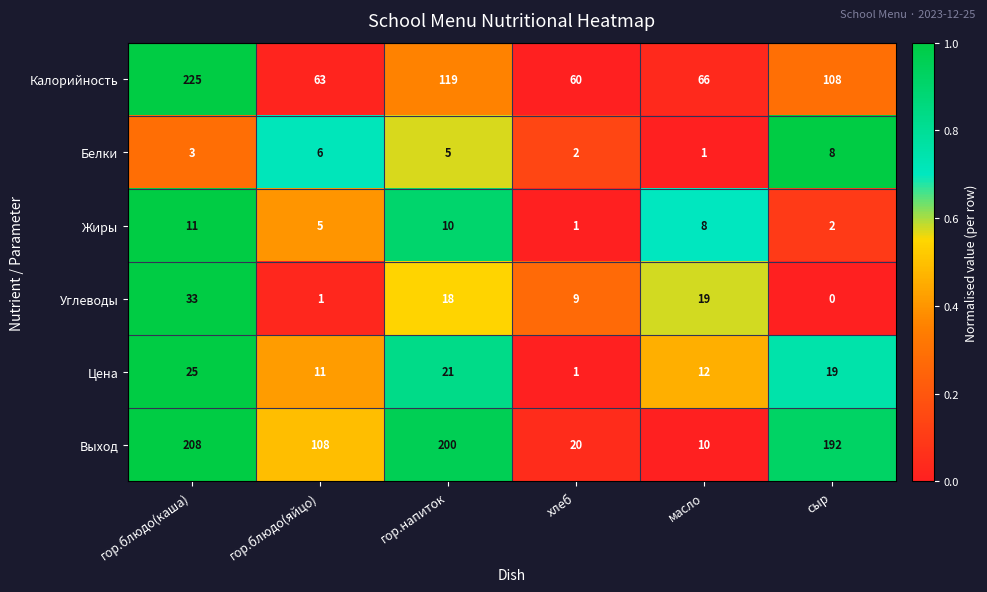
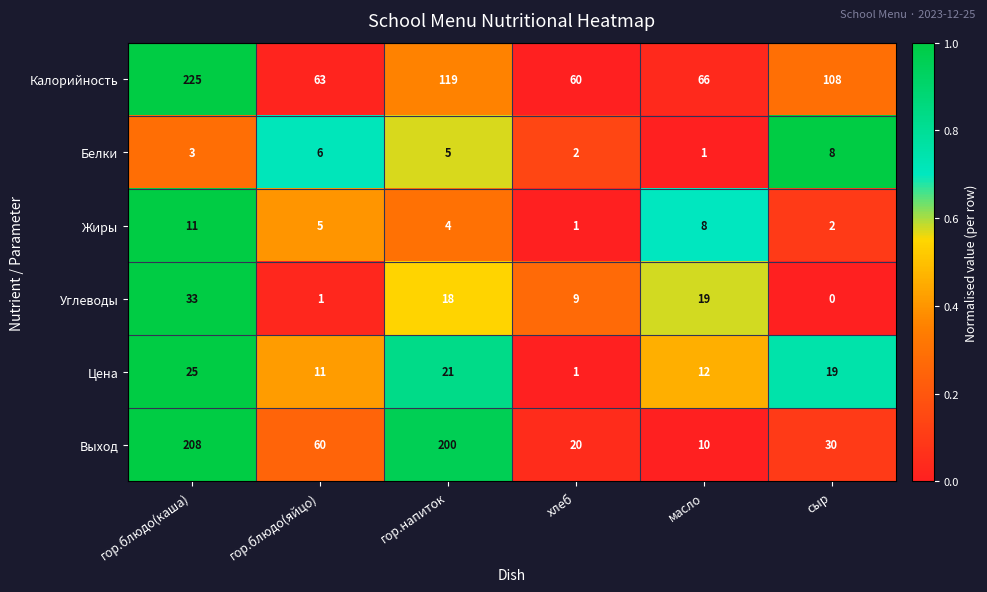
  {
    "Калорийность": {
      "гор.блюдо(каша)": 225,
      "гор.блюдо(яйцо)": 63,
      "гор.напиток": 119,
      "хлеб": 60,
      "масло": 66,
      "сыр": 108
    },
    "Белки": {
      "гор.блюдо(каша)": 3,
      "гор.блюдо(яйцо)": 6,
      "гор.напиток": 5,
      "хлеб": 2,
      "масло": 1,
      "сыр": 8
    },
    "Жиры": {
      "гор.блюдо(каша)": 11,
      "гор.блюдо(яйцо)": 5,
-     "гор.напиток": 10,
+     "гор.напиток": 4,
      "хлеб": 1,
      "масло": 8,
      "сыр": 2
    },
    "Углеводы": {
      "гор.блюдо(каша)": 33,
      "гор.блюдо(яйцо)": 1,
      "гор.напиток": 18,
      "хлеб": 9,
      "масло": 19,
      "сыр": 0
    },
    "Цена": {
      "гор.блюдо(каша)": 25,
      "гор.блюдо(яйцо)": 11,
      "гор.напиток": 21,
      "хлеб": 1,
      "масло": 12,
      "сыр": 19
    },
    "Выход": {
      "гор.блюдо(каша)": 208,
-     "гор.блюдо(яйцо)": 108,
+     "гор.блюдо(яйцо)": 60,
      "гор.напиток": 200,
      "хлеб": 20,
      "масло": 10,
-     "сыр": 192
+     "сыр": 30
    }
  }
